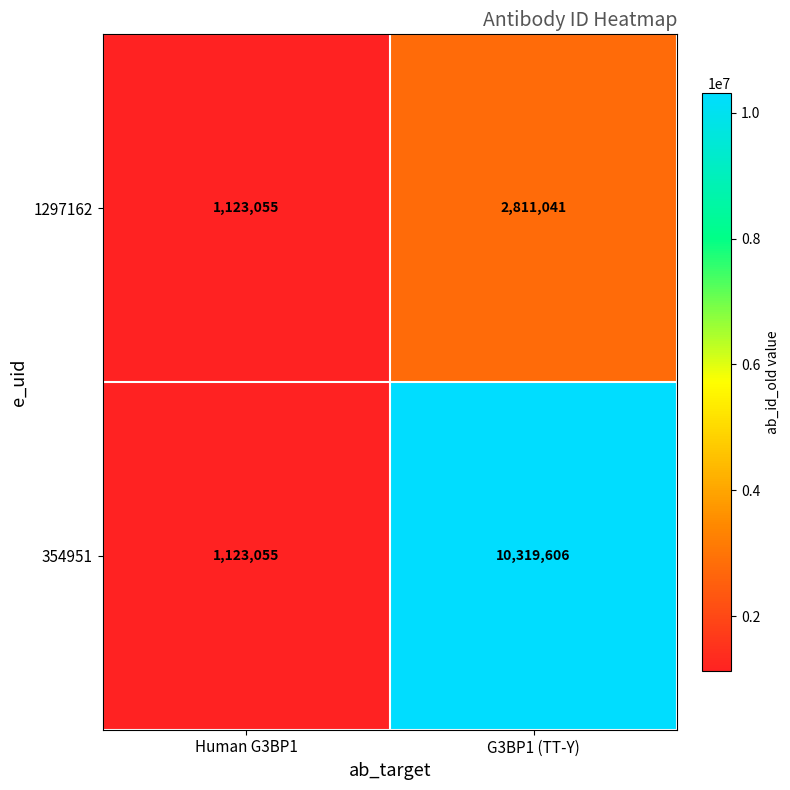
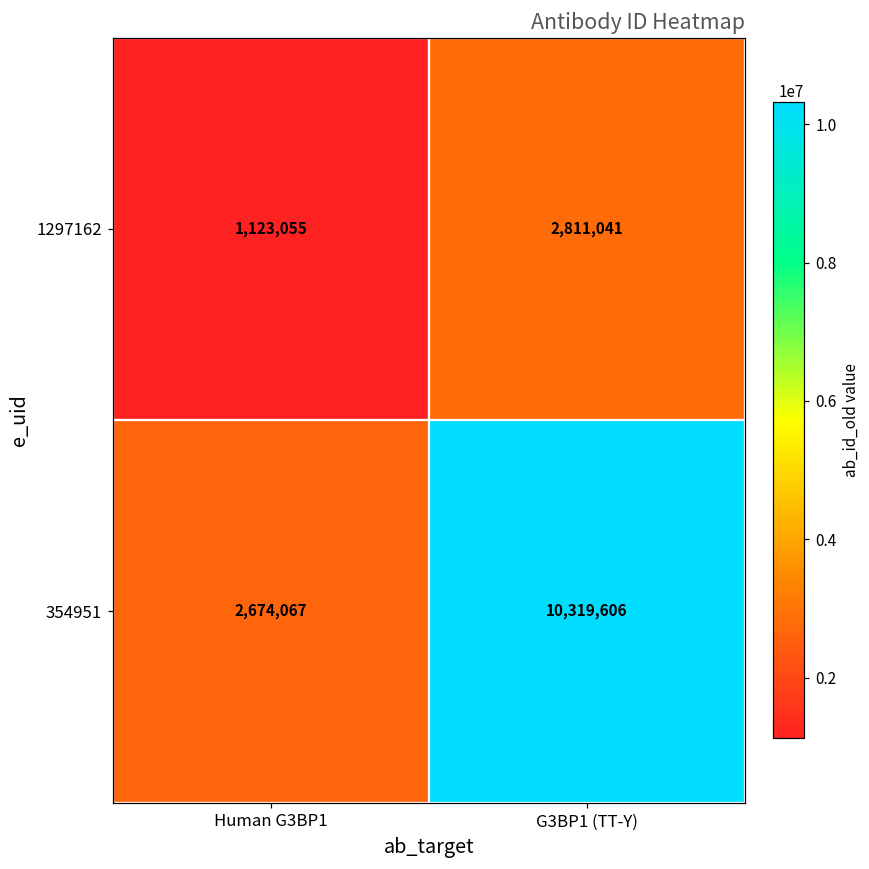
  {
    "1297162": {
      "Human G3BP1": "1,123,055",
      "G3BP1 (TT-Y)": "2,811,041"
    },
    "354951": {
-     "Human G3BP1": "1,123,055",
+     "Human G3BP1": "2,674,067",
      "G3BP1 (TT-Y)": "10,319,606"
    }
  }
